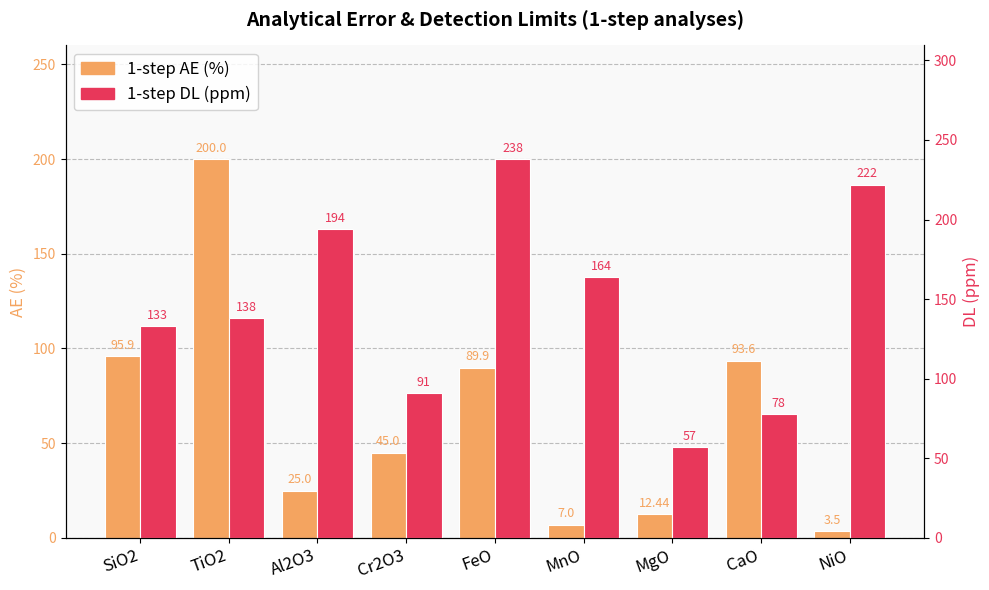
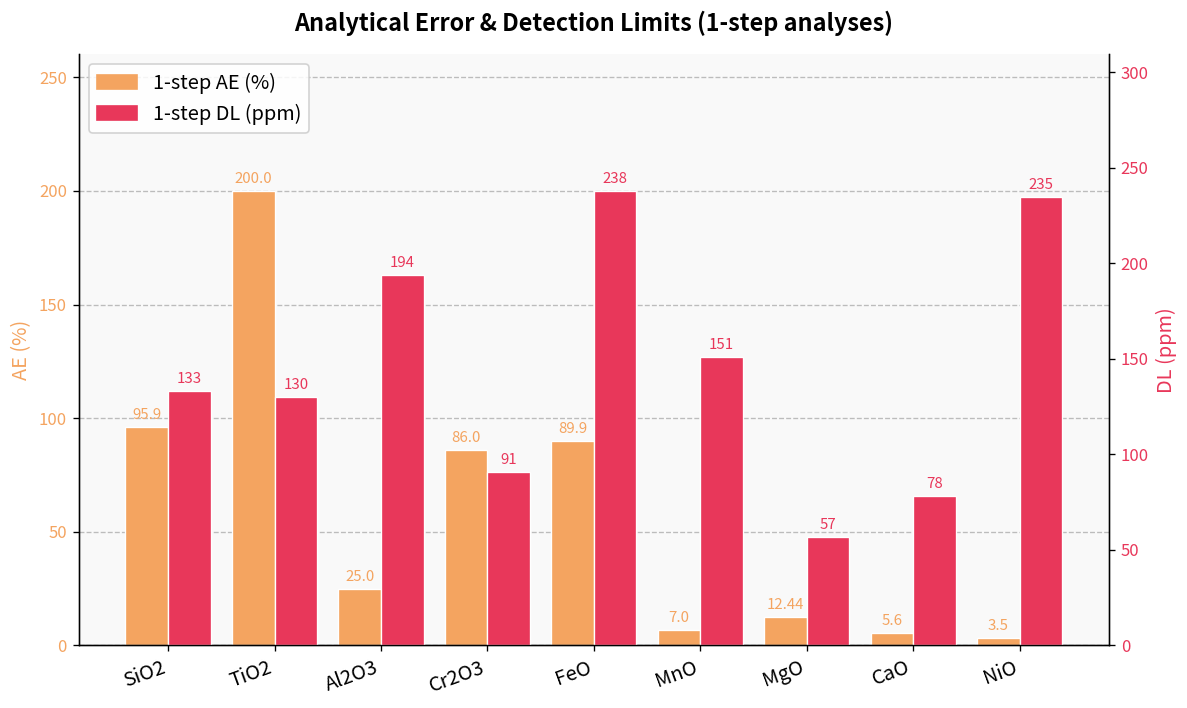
  {
    "1-step AE (%)": {
      "SiO2": 95.9,
      "TiO2": 200.0,
      "Al2O3": 25.0,
-     "Cr2O3": 45.0,
+     "Cr2O3": 86.0,
      "FeO": 89.9,
      "MnO": 7.0,
      "MgO": 12.44,
-     "CaO": 93.6,
+     "CaO": 5.6,
      "NiO": 3.5
    },
    "1-step DL (ppm)": {
      "SiO2": 133,
-     "TiO2": 138,
+     "TiO2": 130,
      "Al2O3": 194,
      "Cr2O3": 91,
      "FeO": 238,
-     "MnO": 164,
+     "MnO": 151,
      "MgO": 57,
      "CaO": 78,
-     "NiO": 222
+     "NiO": 235
    }
  }
